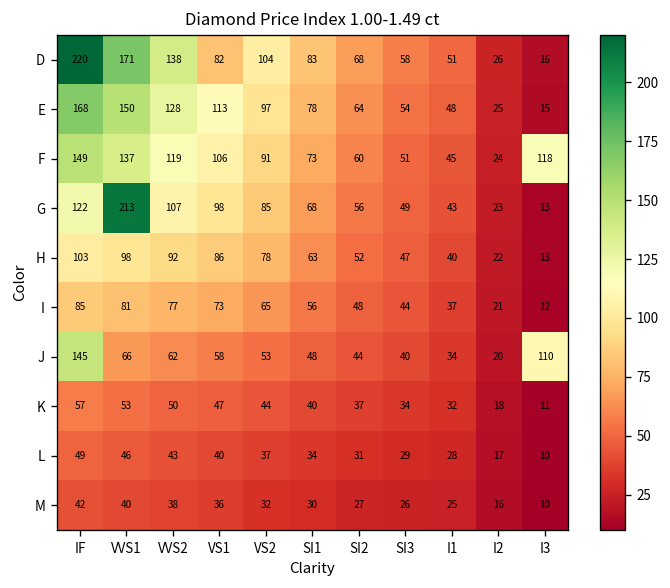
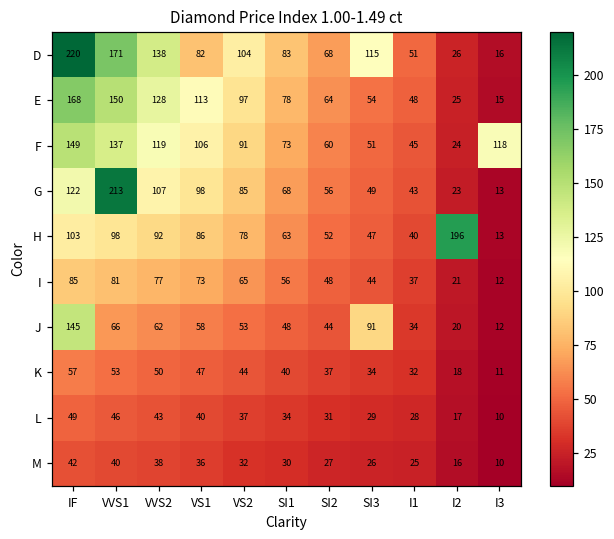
  {
    "D": {
      "IF": 220,
      "VVS1": 171,
      "VVS2": 138,
      "VS1": 82,
      "VS2": 104,
      "SI1": 83,
      "SI2": 68,
-     "SI3": 58,
+     "SI3": 115,
      "I1": 51,
      "I2": 26,
      "I3": 16
    },
    "E": {
      "IF": 168,
      "VVS1": 150,
      "VVS2": 128,
      "VS1": 113,
      "VS2": 97,
      "SI1": 78,
      "SI2": 64,
      "SI3": 54,
      "I1": 48,
      "I2": 25,
      "I3": 15
    },
    "F": {
      "IF": 149,
      "VVS1": 137,
      "VVS2": 119,
      "VS1": 106,
      "VS2": 91,
      "SI1": 73,
      "SI2": 60,
      "SI3": 51,
      "I1": 45,
      "I2": 24,
      "I3": 118
    },
    "G": {
      "IF": 122,
      "VVS1": 213,
      "VVS2": 107,
      "VS1": 98,
      "VS2": 85,
      "SI1": 68,
      "SI2": 56,
      "SI3": 49,
      "I1": 43,
      "I2": 23,
      "I3": 13
    },
    "H": {
      "IF": 103,
      "VVS1": 98,
      "VVS2": 92,
      "VS1": 86,
      "VS2": 78,
      "SI1": 63,
      "SI2": 52,
      "SI3": 47,
      "I1": 40,
-     "I2": 22,
+     "I2": 196,
      "I3": 13
    },
    "I": {
      "IF": 85,
      "VVS1": 81,
      "VVS2": 77,
      "VS1": 73,
      "VS2": 65,
      "SI1": 56,
      "SI2": 48,
      "SI3": 44,
      "I1": 37,
      "I2": 21,
      "I3": 12
    },
    "J": {
      "IF": 145,
      "VVS1": 66,
      "VVS2": 62,
      "VS1": 58,
      "VS2": 53,
      "SI1": 48,
      "SI2": 44,
-     "SI3": 40,
+     "SI3": 91,
      "I1": 34,
      "I2": 20,
-     "I3": 110
+     "I3": 12
    },
    "K": {
      "IF": 57,
      "VVS1": 53,
      "VVS2": 50,
      "VS1": 47,
      "VS2": 44,
      "SI1": 40,
      "SI2": 37,
      "SI3": 34,
      "I1": 32,
      "I2": 18,
      "I3": 11
    },
    "L": {
      "IF": 49,
      "VVS1": 46,
      "VVS2": 43,
      "VS1": 40,
      "VS2": 37,
      "SI1": 34,
      "SI2": 31,
      "SI3": 29,
      "I1": 28,
      "I2": 17,
      "I3": 10
    },
    "M": {
      "IF": 42,
      "VVS1": 40,
      "VVS2": 38,
      "VS1": 36,
      "VS2": 32,
      "SI1": 30,
      "SI2": 27,
      "SI3": 26,
      "I1": 25,
      "I2": 16,
      "I3": 10
    }
  }
